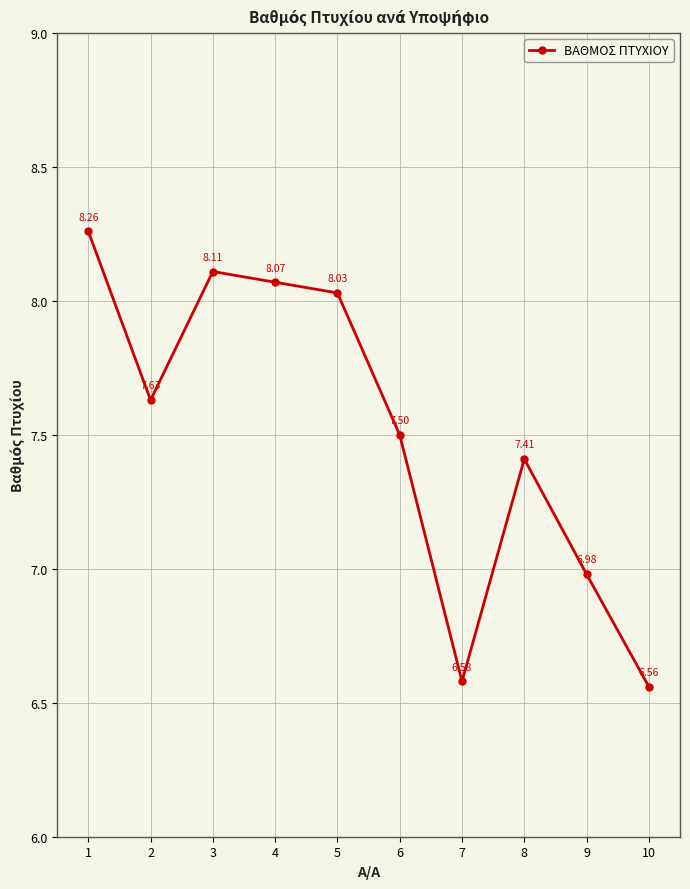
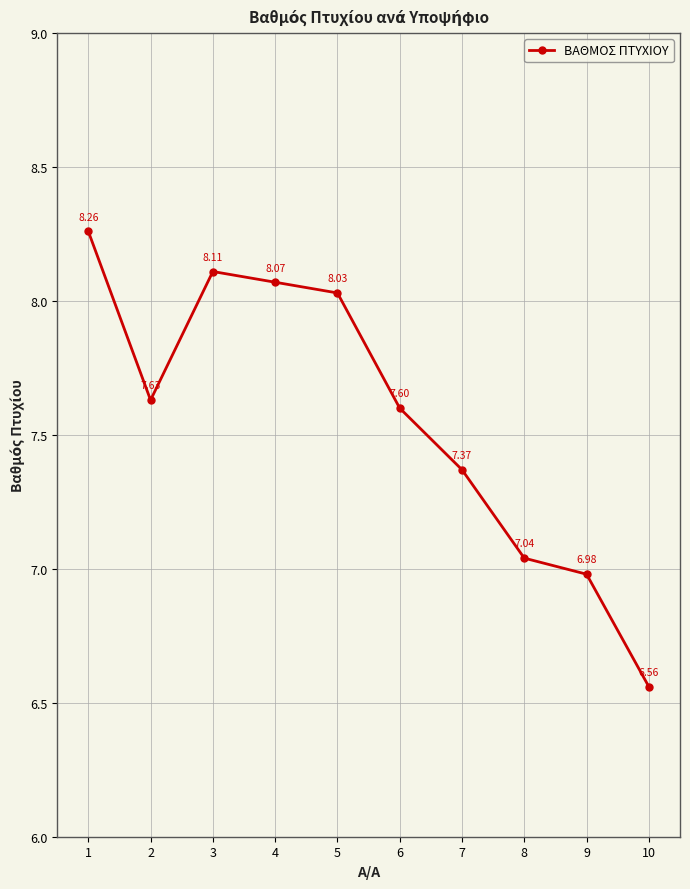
  {
    "1": 8.26,
    "2": 7.63,
    "3": 8.11,
    "4": 8.07,
    "5": 8.03,
-   "6": 7.50,
-   "7": 6.58,
-   "8": 7.41,
+   "6": 7.60,
+   "7": 7.37,
+   "8": 7.04,
    "9": 6.98,
    "10": 6.56
  }
